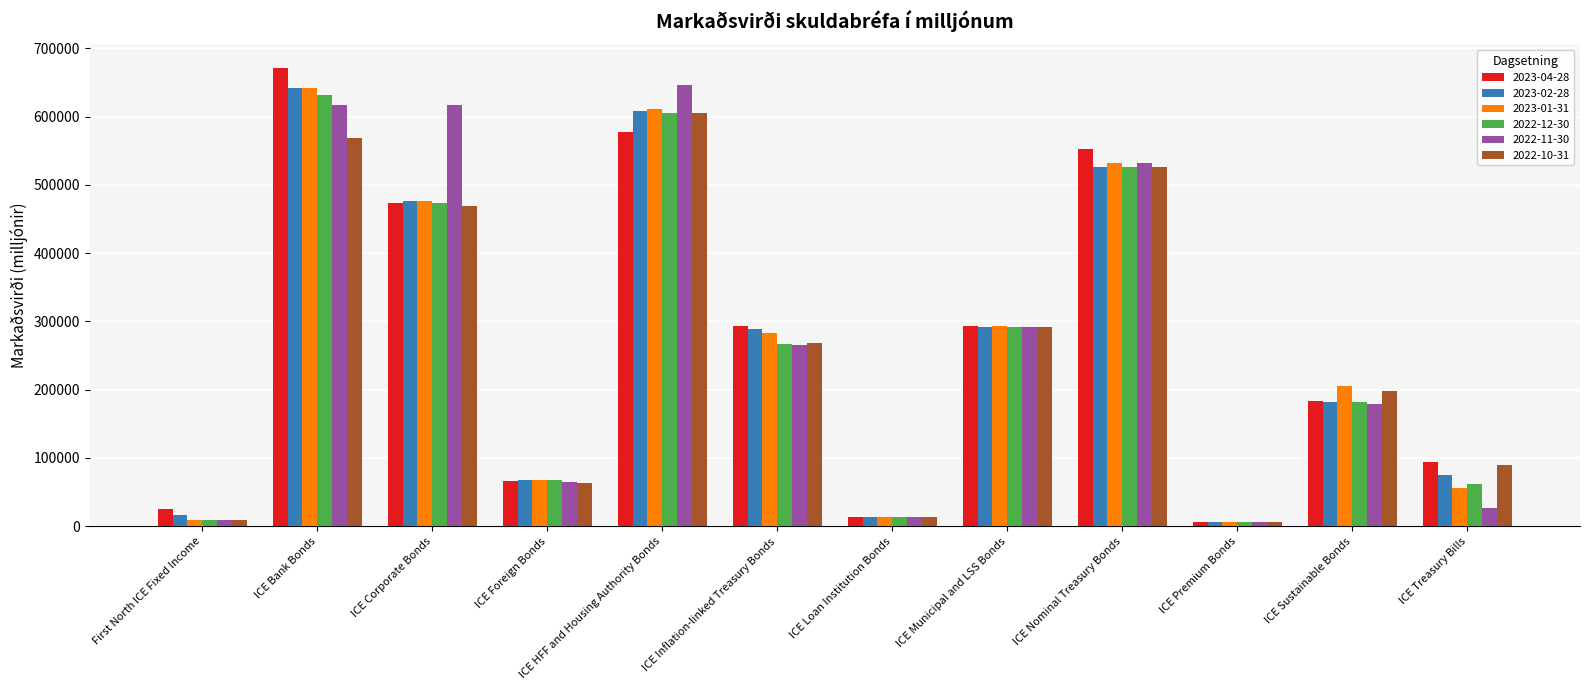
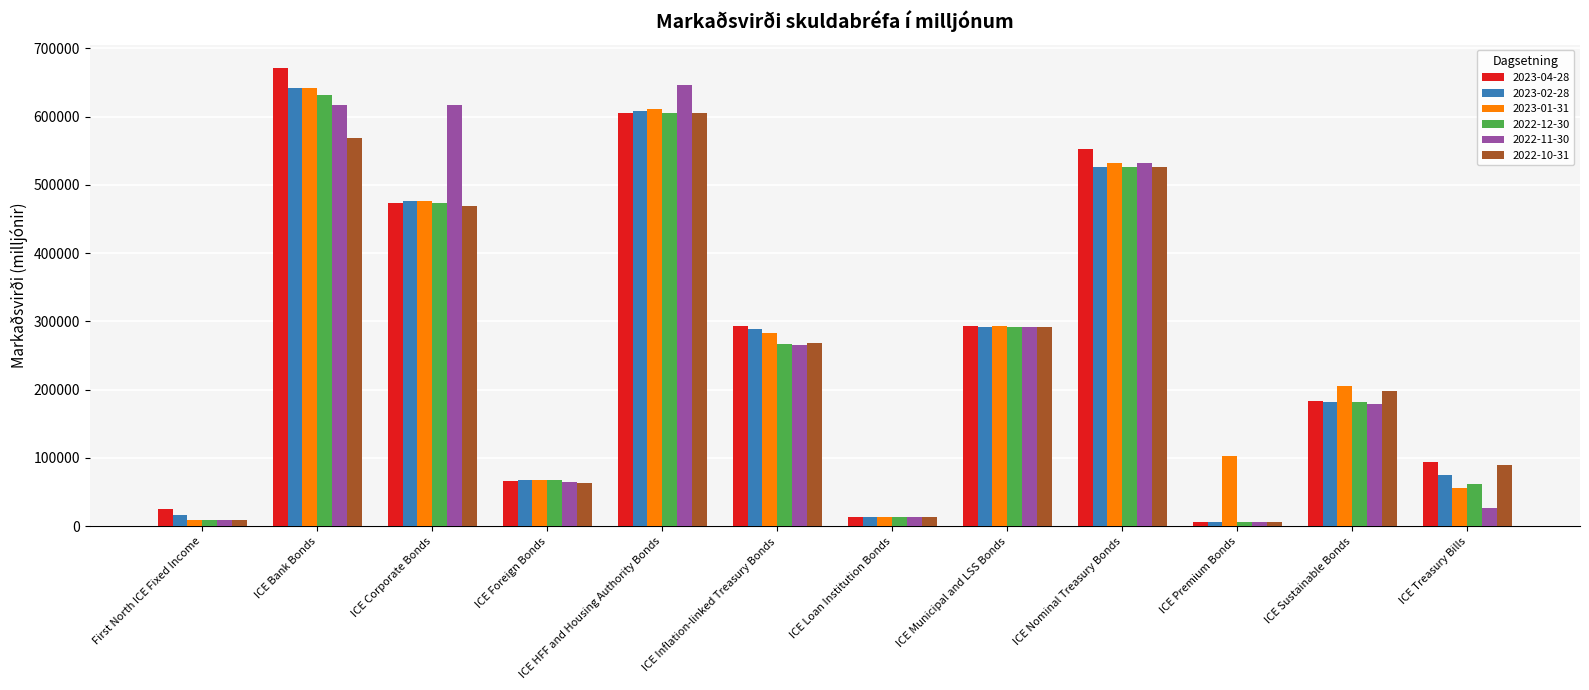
  {
    "2023-04-28": {
      "First North ICE Fixed Income": 20000,
      "ICE Bank Bonds": 670000,
      "ICE Corporate Bonds": 470000,
      "ICE Foreign Bonds": 70000,
-     "ICE HFF and Housing Authority Bonds": 580000,
+     "ICE HFF and Housing Authority Bonds": 600000,
      "ICE Inflation-linked Treasury Bonds": 290000,
      "ICE Loan Institution Bonds": 10000,
      "ICE Municipal and LSS Bonds": 290000,
      "ICE Nominal Treasury Bonds": 550000,
      "ICE Premium Bonds": 10000,
      "ICE Sustainable Bonds": 180000,
      "ICE Treasury Bills": 90000
    },
    "2023-02-28": {
      "First North ICE Fixed Income": 20000,
      "ICE Bank Bonds": 640000,
      "ICE Corporate Bonds": 480000,
      "ICE Foreign Bonds": 70000,
      "ICE HFF and Housing Authority Bonds": 610000,
      "ICE Inflation-linked Treasury Bonds": 290000,
      "ICE Loan Institution Bonds": 10000,
      "ICE Municipal and LSS Bonds": 290000,
      "ICE Nominal Treasury Bonds": 530000,
      "ICE Premium Bonds": 10000,
      "ICE Sustainable Bonds": 180000,
      "ICE Treasury Bills": 80000
    },
    "2023-01-31": {
      "First North ICE Fixed Income": 10000,
      "ICE Bank Bonds": 640000,
      "ICE Corporate Bonds": 480000,
      "ICE Foreign Bonds": 70000,
      "ICE HFF and Housing Authority Bonds": 610000,
      "ICE Inflation-linked Treasury Bonds": 280000,
      "ICE Loan Institution Bonds": 10000,
      "ICE Municipal and LSS Bonds": 290000,
      "ICE Nominal Treasury Bonds": 530000,
-     "ICE Premium Bonds": 10000,
+     "ICE Premium Bonds": 100000,
      "ICE Sustainable Bonds": 210000,
      "ICE Treasury Bills": 60000
    },
    "2022-12-30": {
      "First North ICE Fixed Income": 10000,
      "ICE Bank Bonds": 630000,
      "ICE Corporate Bonds": 470000,
      "ICE Foreign Bonds": 70000,
      "ICE HFF and Housing Authority Bonds": 610000,
      "ICE Inflation-linked Treasury Bonds": 270000,
      "ICE Loan Institution Bonds": 10000,
      "ICE Municipal and LSS Bonds": 290000,
      "ICE Nominal Treasury Bonds": 530000,
      "ICE Premium Bonds": 10000,
      "ICE Sustainable Bonds": 180000,
      "ICE Treasury Bills": 60000
    },
    "2022-11-30": {
      "First North ICE Fixed Income": 10000,
      "ICE Bank Bonds": 620000,
      "ICE Corporate Bonds": 620000,
      "ICE Foreign Bonds": 70000,
      "ICE HFF and Housing Authority Bonds": 650000,
      "ICE Inflation-linked Treasury Bonds": 260000,
      "ICE Loan Institution Bonds": 10000,
      "ICE Municipal and LSS Bonds": 290000,
      "ICE Nominal Treasury Bonds": 530000,
      "ICE Premium Bonds": 10000,
      "ICE Sustainable Bonds": 180000,
      "ICE Treasury Bills": 30000
    },
    "2022-10-31": {
      "First North ICE Fixed Income": 10000,
      "ICE Bank Bonds": 570000,
      "ICE Corporate Bonds": 470000,
      "ICE Foreign Bonds": 60000,
      "ICE HFF and Housing Authority Bonds": 600000,
      "ICE Inflation-linked Treasury Bonds": 270000,
      "ICE Loan Institution Bonds": 10000,
      "ICE Municipal and LSS Bonds": 290000,
      "ICE Nominal Treasury Bonds": 530000,
      "ICE Premium Bonds": 10000,
      "ICE Sustainable Bonds": 200000,
      "ICE Treasury Bills": 90000
    }
  }
